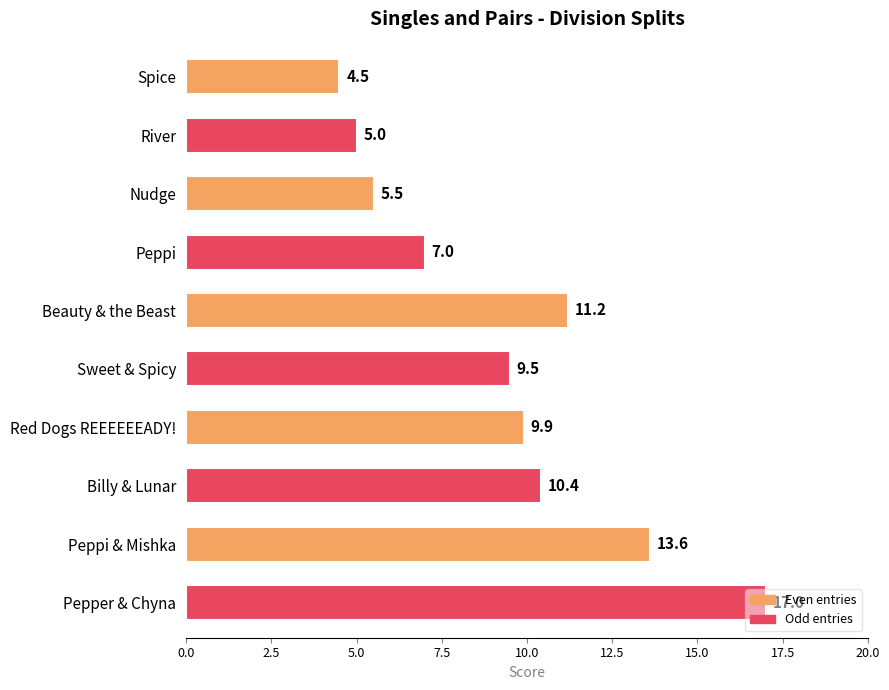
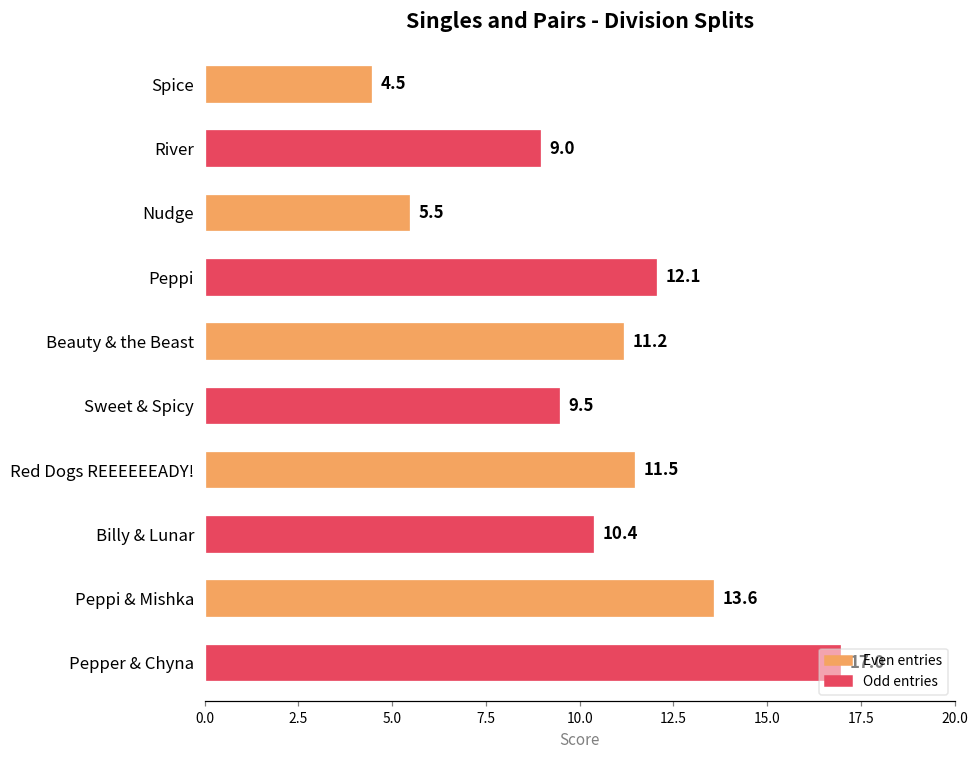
  {
    "Spice": 4.5,
-   "River": 5.0,
+   "River": 9.0,
    "Nudge": 5.5,
-   "Peppi": 7.0,
+   "Peppi": 12.1,
    "Beauty & the Beast": 11.2,
    "Sweet & Spicy": 9.5,
-   "Red Dogs REEEEEEADY!": 9.9,
+   "Red Dogs REEEEEEADY!": 11.5,
    "Billy & Lunar": 10.4,
    "Peppi & Mishka": 13.6
  }
